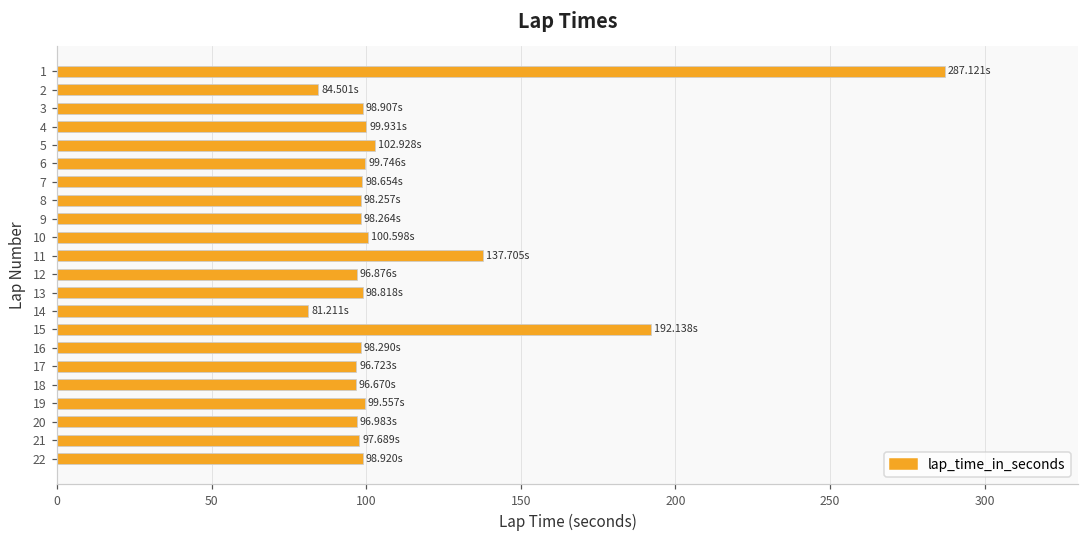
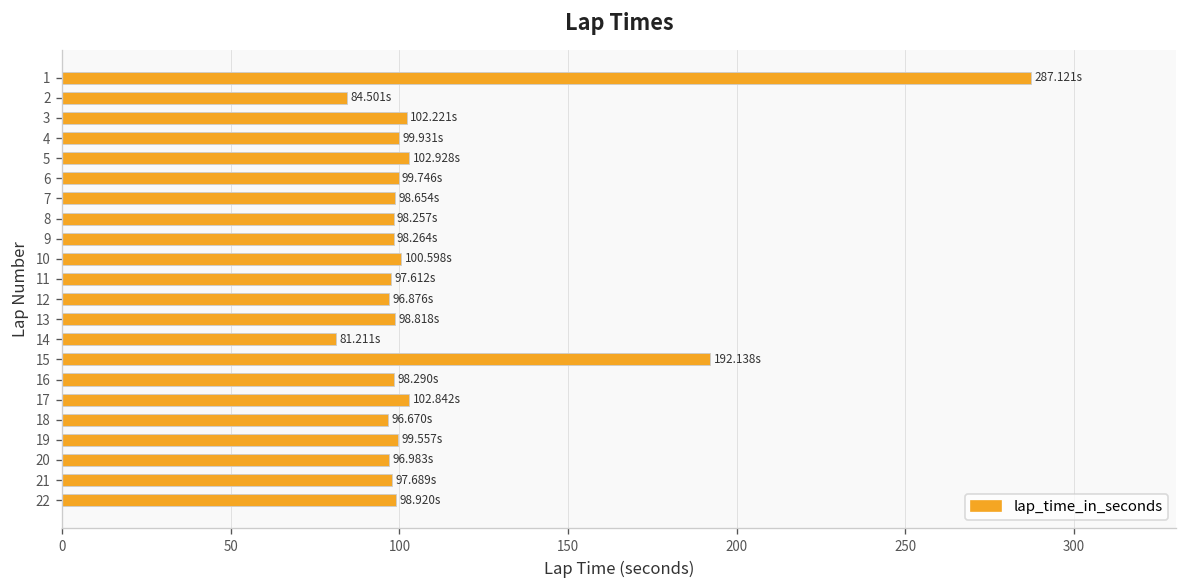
  {
    "1": "287.121s",
    "2": "84.501s",
-   "3": "98.907s",
+   "3": "102.221s",
    "4": "99.931s",
    "5": "102.928s",
    "6": "99.746s",
    "7": "98.654s",
    "8": "98.257s",
    "9": "98.264s",
    "10": "100.598s",
-   "11": "137.705s",
+   "11": "97.612s",
    "12": "96.876s",
    "13": "98.818s",
    "14": "81.211s",
    "15": "192.138s",
    "16": "98.290s",
-   "17": "96.723s",
+   "17": "102.842s",
    "18": "96.670s",
    "19": "99.557s",
    "20": "96.983s",
    "21": "97.689s",
    "22": "98.920s"
  }
